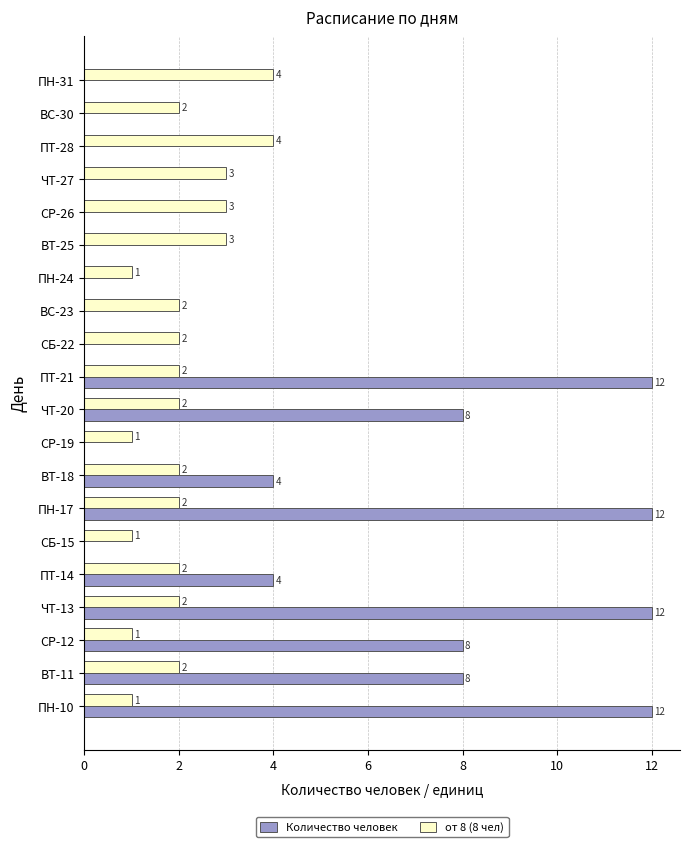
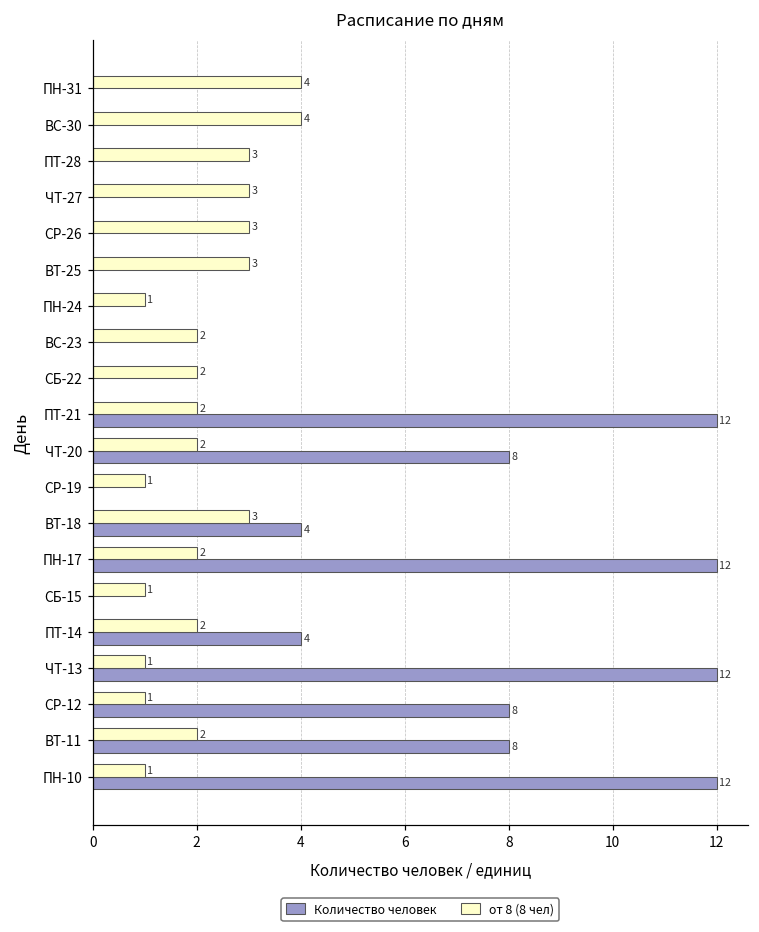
  {
    "Количество человек": {
      "ПТ-21": 12,
      "ЧТ-20": 8,
      "ВТ-18": 4,
      "ПН-17": 12,
      "ПТ-14": 4,
      "ЧТ-13": 12,
      "СР-12": 8,
      "ВТ-11": 8,
      "ПН-10": 12
    },
    "от 8 (8 чел)": {
      "ПН-31": 4,
-     "ВС-30": 2,
-     "ПТ-28": 4,
+     "ВС-30": 4,
+     "ПТ-28": 3,
      "ЧТ-27": 3,
      "СР-26": 3,
      "ВТ-25": 3,
      "ПН-24": 1,
      "ВС-23": 2,
      "СБ-22": 2,
      "ПТ-21": 2,
      "ЧТ-20": 2,
      "СР-19": 1,
-     "ВТ-18": 2,
+     "ВТ-18": 3,
      "ПН-17": 2,
      "СБ-15": 1,
      "ПТ-14": 2,
-     "ЧТ-13": 2,
+     "ЧТ-13": 1,
      "СР-12": 1,
      "ВТ-11": 2,
      "ПН-10": 1
    }
  }
